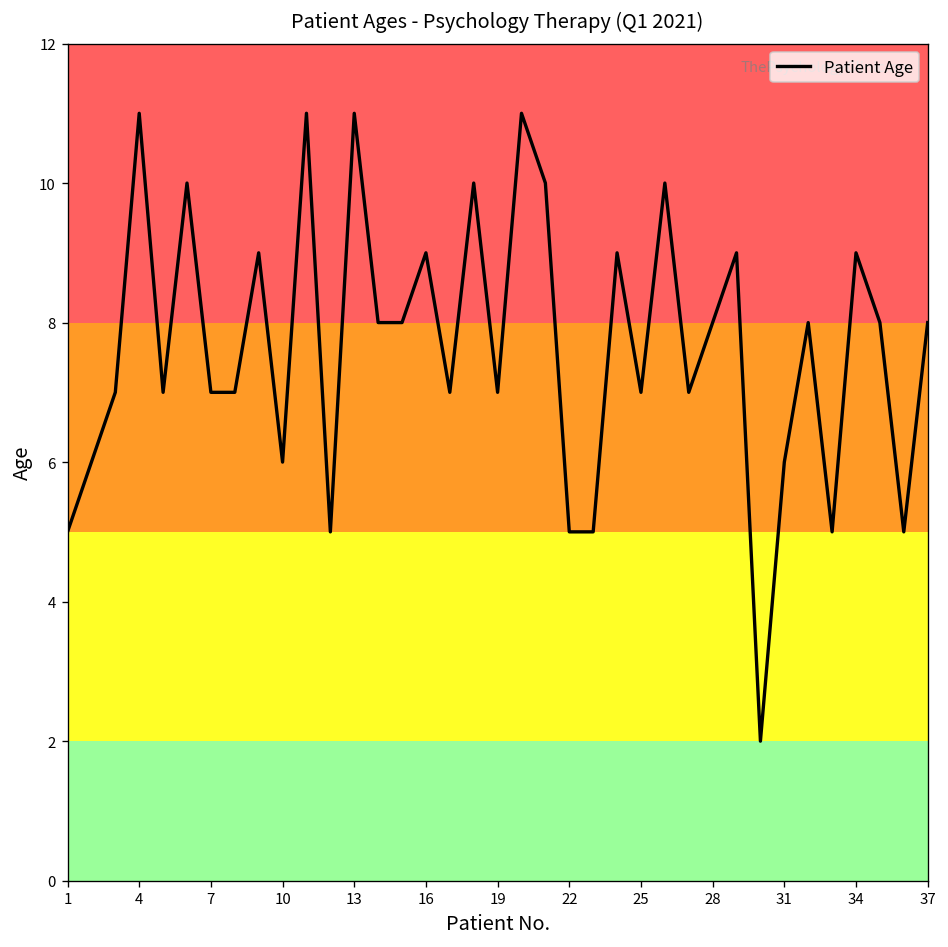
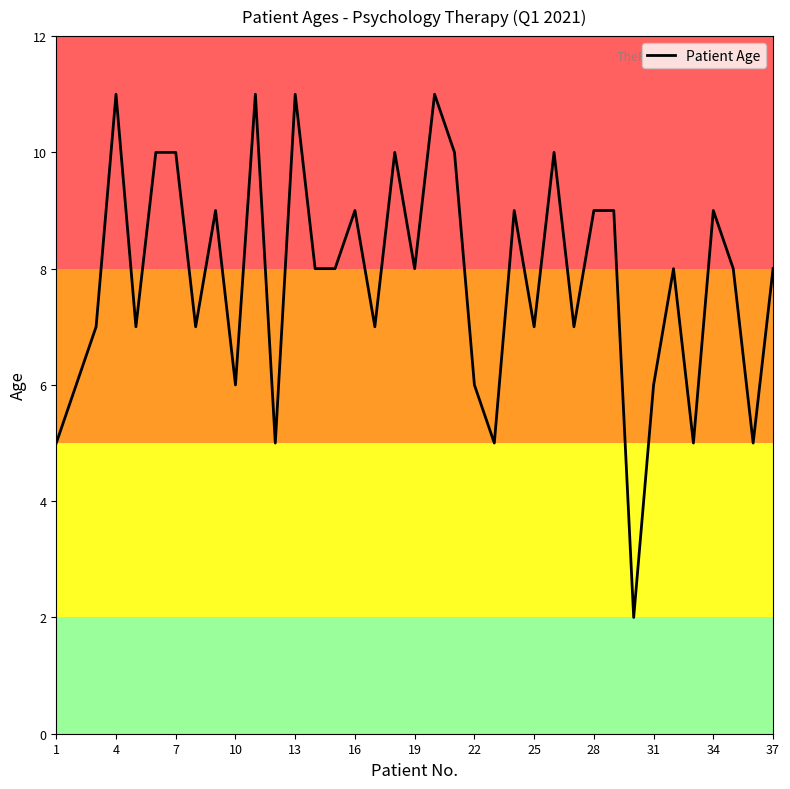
  {
    "1": 5,
    "4": 11,
-   "7": 7,
+   "7": 10,
    "10": 6,
    "13": 11,
    "16": 9,
-   "19": 7,
-   "22": 5,
+   "19": 8,
+   "22": 6,
    "25": 7,
-   "28": 8,
+   "28": 9,
    "31": 6,
    "34": 9,
    "37": 8
  }
